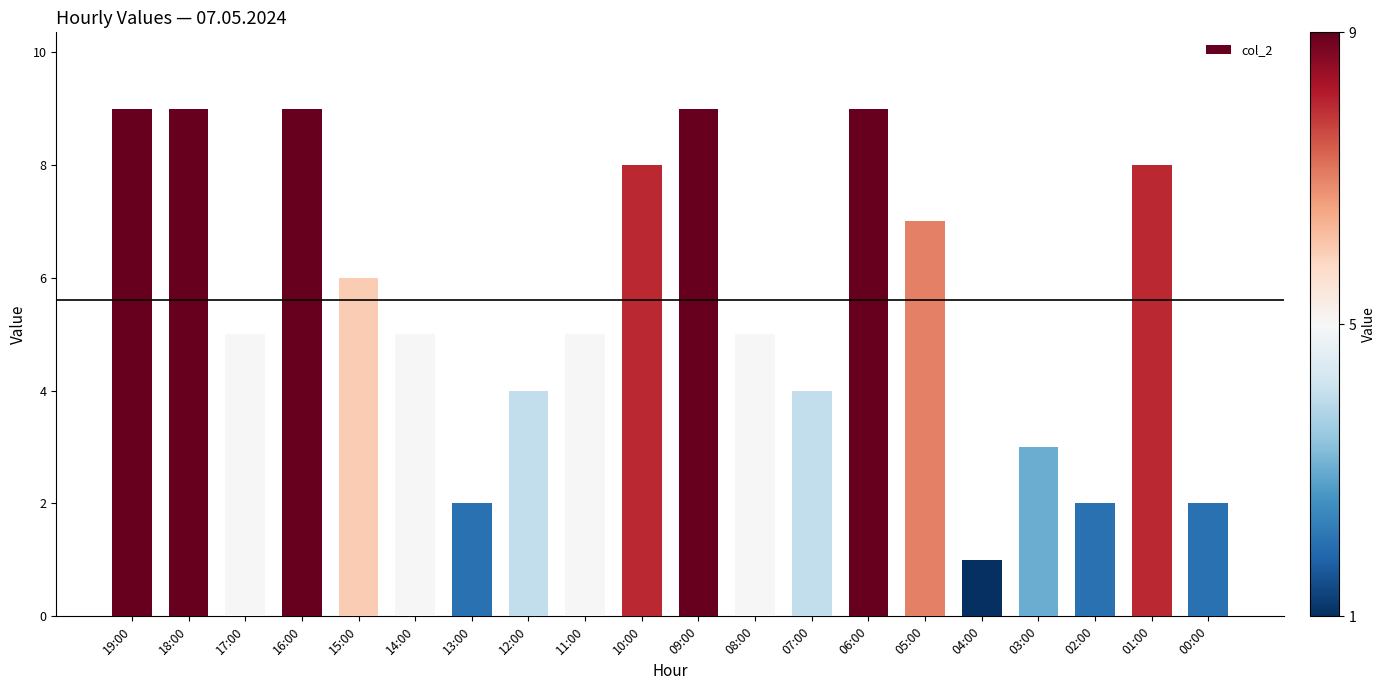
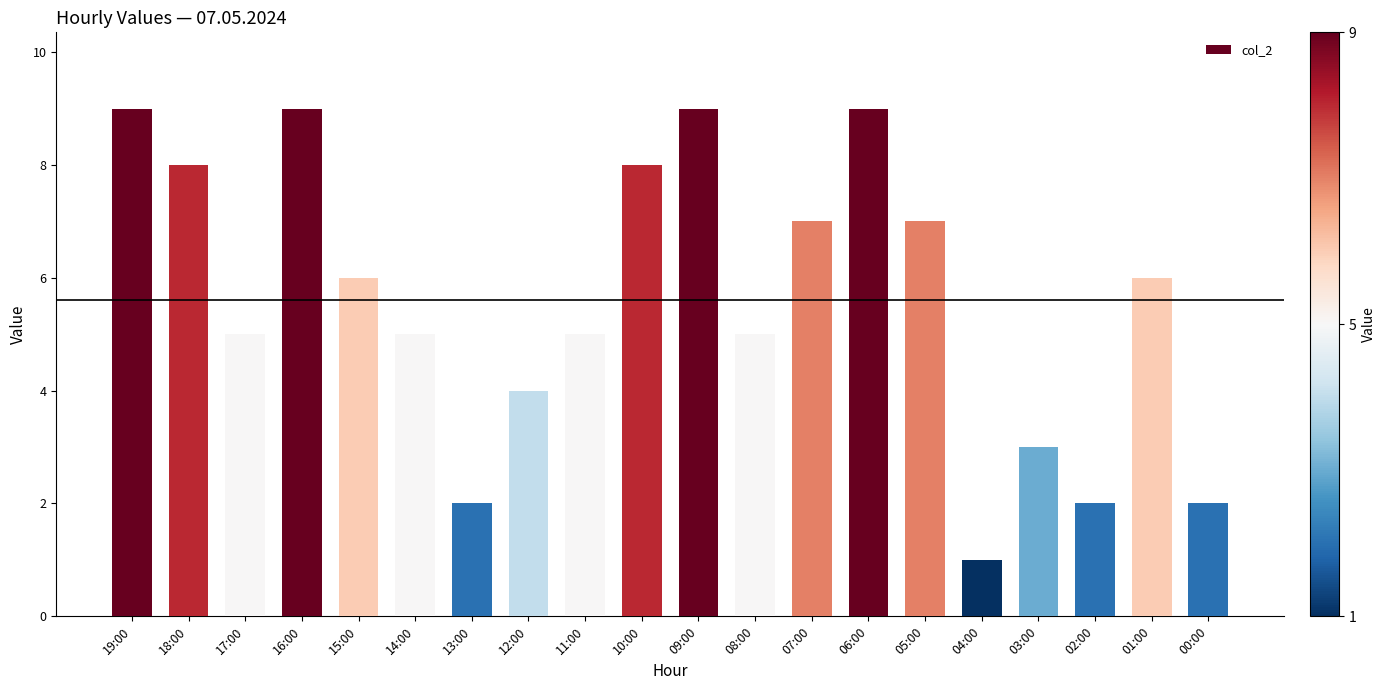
  {
    "19:00": 9,
-   "18:00": 9,
+   "18:00": 8,
    "17:00": 5,
    "16:00": 9,
    "15:00": 6,
    "14:00": 5,
    "13:00": 2,
    "12:00": 4,
    "11:00": 5,
    "10:00": 8,
    "09:00": 9,
    "08:00": 5,
-   "07:00": 4,
+   "07:00": 7,
    "06:00": 9,
    "05:00": 7,
    "04:00": 1,
    "03:00": 3,
    "02:00": 2,
-   "01:00": 8,
+   "01:00": 6,
    "00:00": 2
  }
